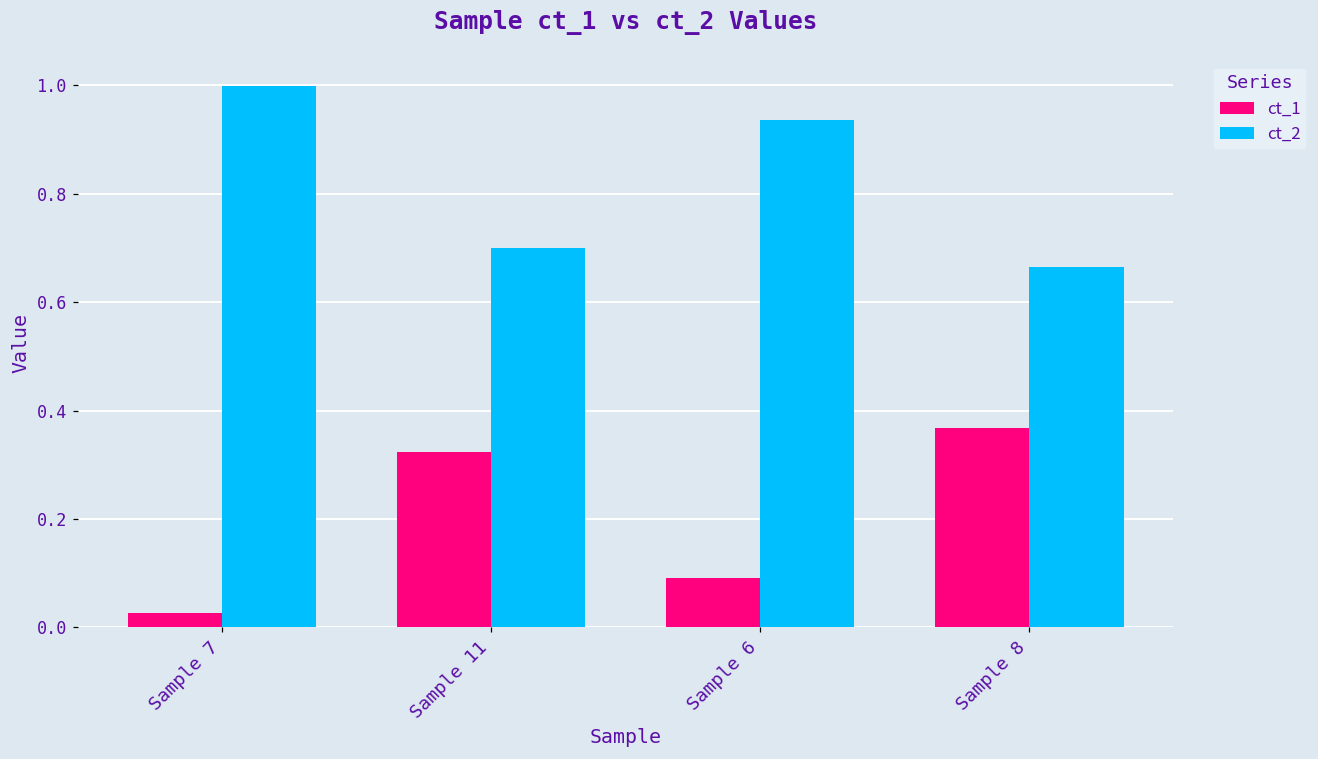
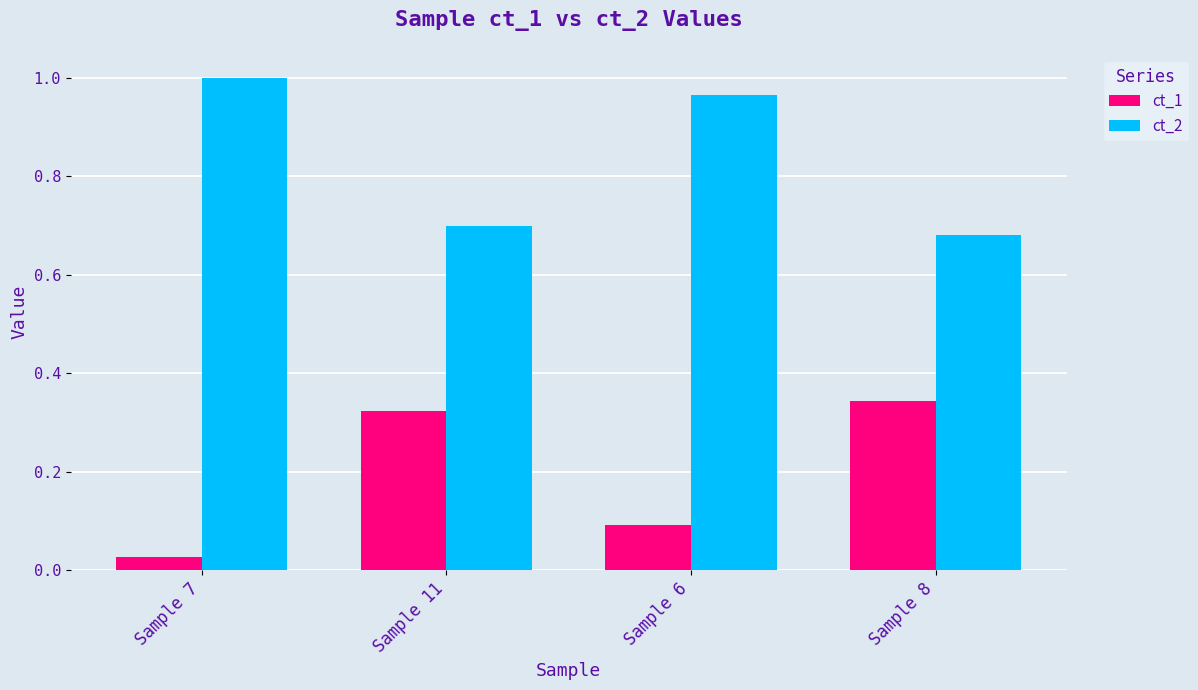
  {
    "ct_1": {
      "Sample 7": 0.03,
      "Sample 11": 0.32,
      "Sample 6": 0.09,
-     "Sample 8": 0.37
+     "Sample 8": 0.34
    },
    "ct_2": {
      "Sample 7": 1.00,
      "Sample 11": 0.70,
-     "Sample 6": 0.94,
-     "Sample 8": 0.66
+     "Sample 6": 0.96,
+     "Sample 8": 0.68
    }
  }
